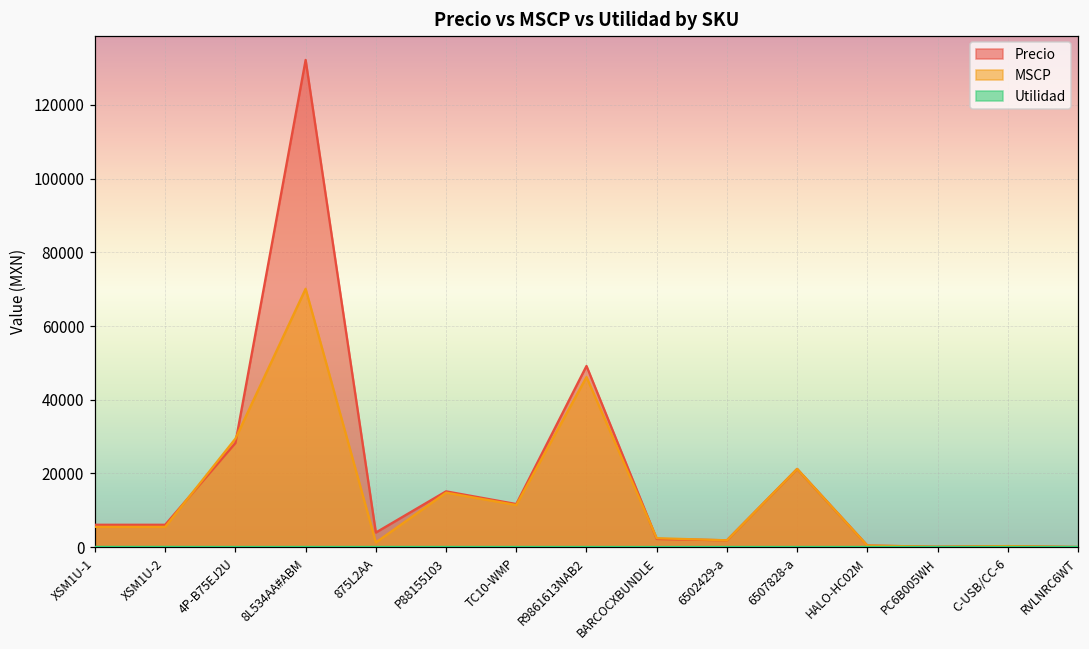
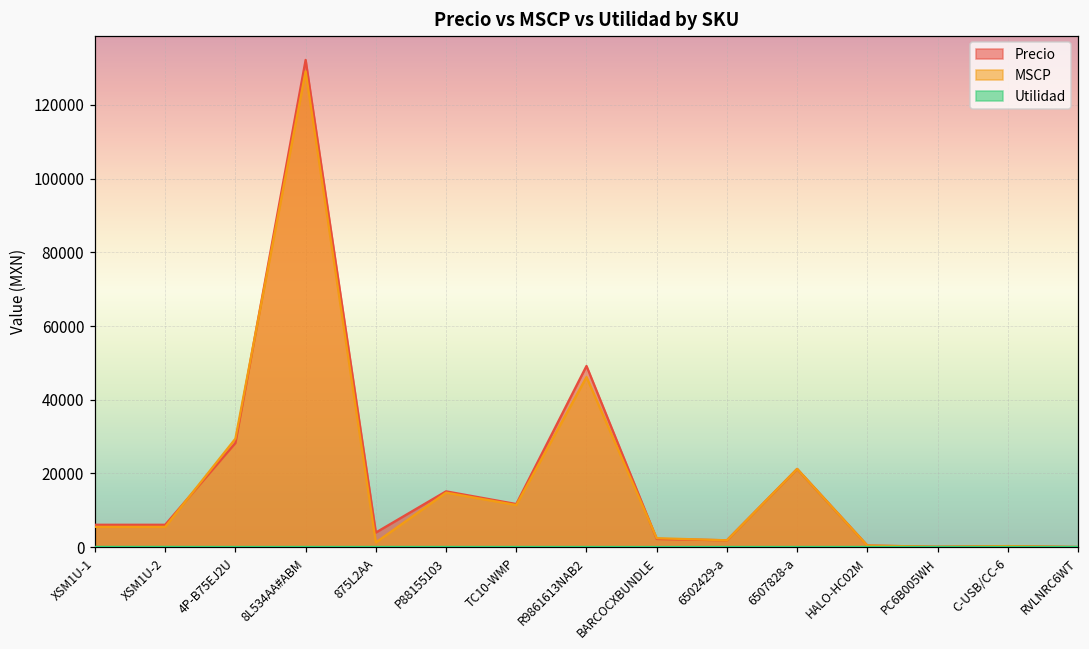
  {
    "Precio": {
      "4P-B75EJ2U": 28000,
      "8L534AA#ABM": 132000,
      "875L2AA": 4000,
      "R9861613NAB2": 49000
    },
    "MSCP": {
      "4P-B75EJ2U": 29000,
-     "8L534AA#ABM": 70000,
+     "8L534AA#ABM": 129000,
      "875L2AA": 1000,
      "R9861613NAB2": 46000
    },
    "Utilidad": {
      "XSM1U-1": 0,
      "XSM1U-2": 0,
      "4P-B75EJ2U": 0,
      "8L534AA#ABM": 0,
      "875L2AA": 0,
      "P88155103": 0,
      "TC10-WMP": 0,
      "R9861613NAB2": 0,
      "BARCOCXBUNDLE": 0,
      "6502429-a": 0,
      "6507828-a": 0
    }
  }
